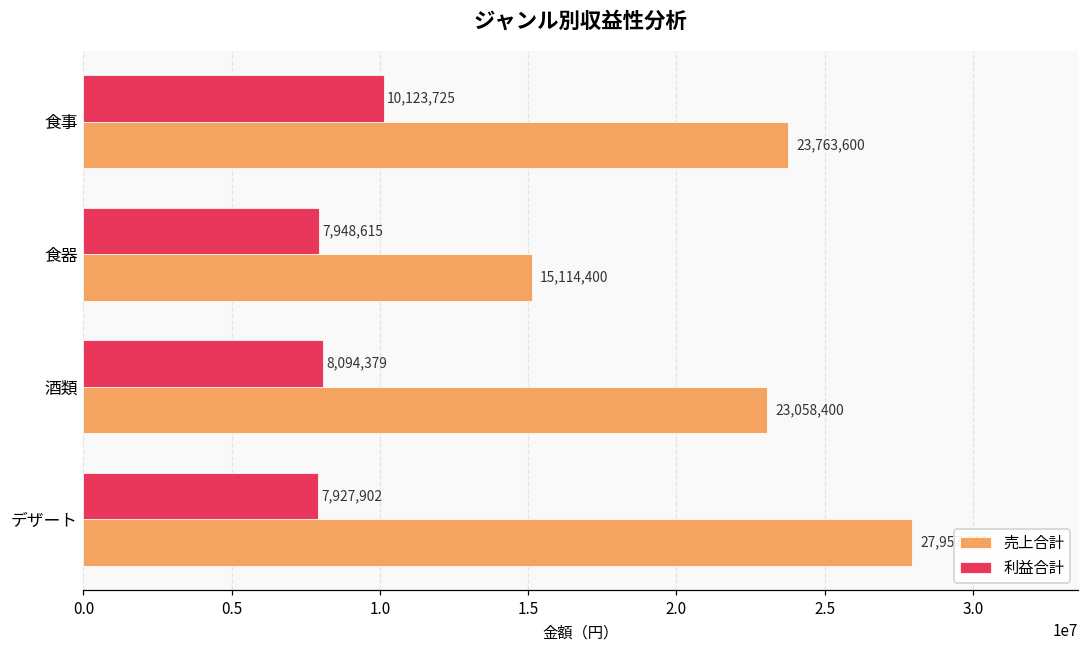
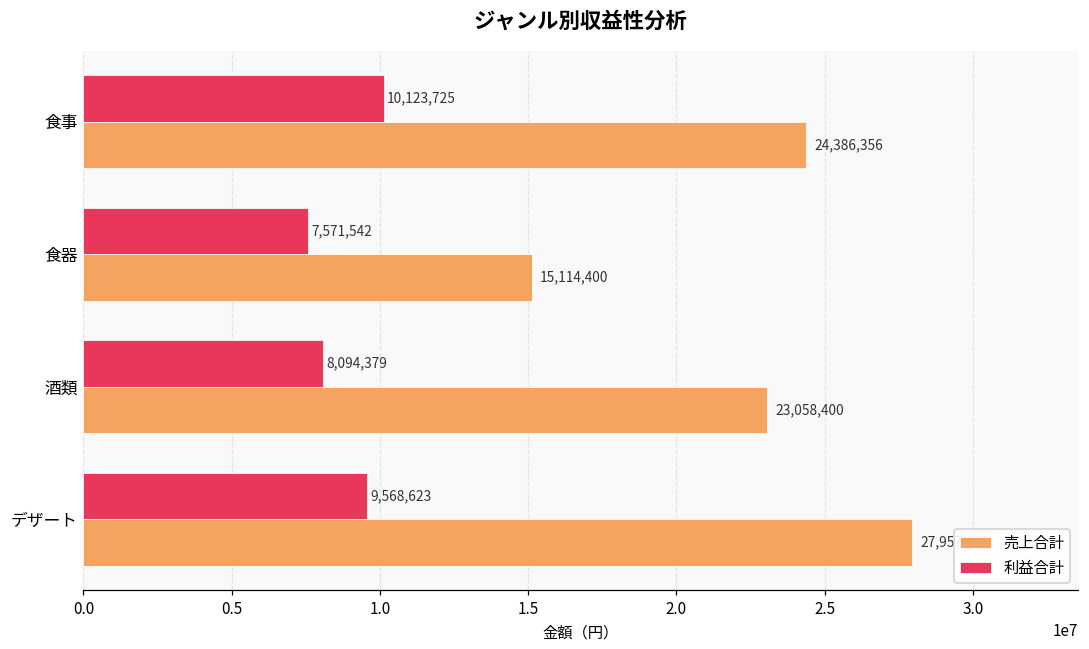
  {
    "売上合計": {
-     "食事": "23,763,600",
+     "食事": "24,386,356",
      "食器": "15,114,400",
      "酒類": "23,058,400"
    },
    "利益合計": {
      "食事": "10,123,725",
-     "食器": "7,948,615",
+     "食器": "7,571,542",
      "酒類": "8,094,379",
-     "デザート": "7,927,902"
+     "デザート": "9,568,623"
    }
  }
